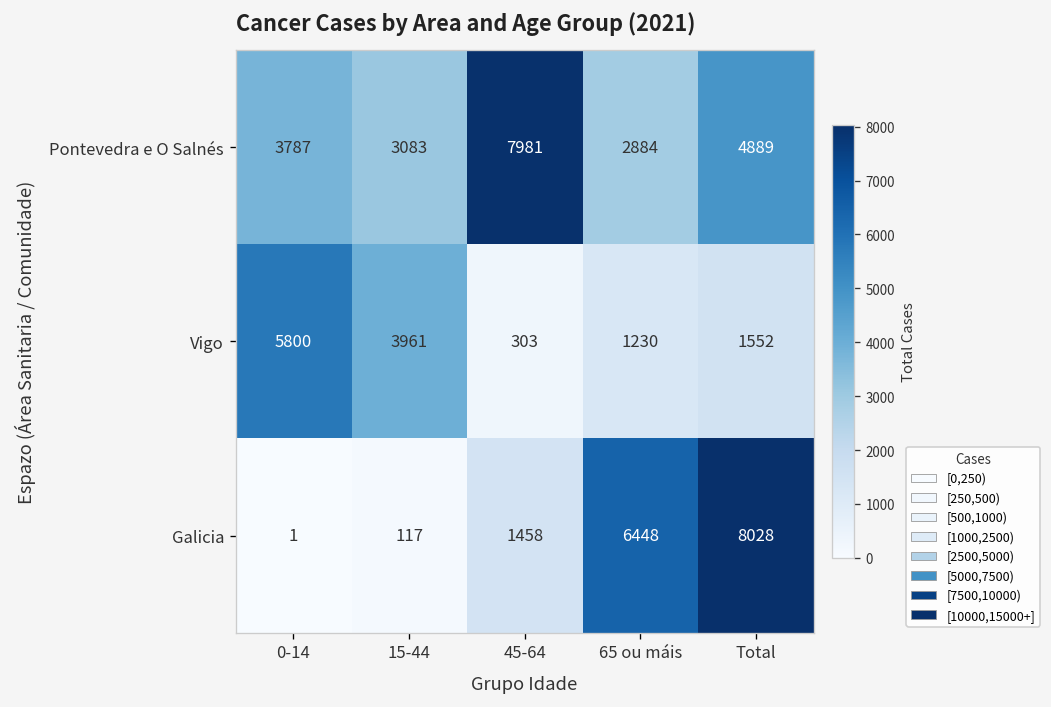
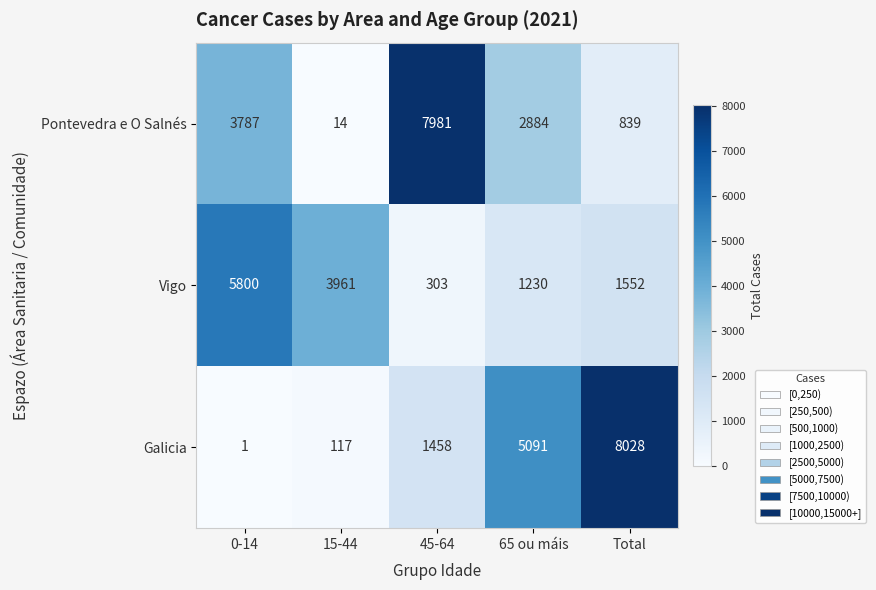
  {
    "Pontevedra e O Salnés": {
      "0-14": 3787,
-     "15-44": 3083,
+     "15-44": 14,
      "45-64": 7981,
      "65 ou máis": 2884,
-     "Total": 4889
+     "Total": 839
    },
    "Vigo": {
      "0-14": 5800,
      "15-44": 3961,
      "45-64": 303,
      "65 ou máis": 1230,
      "Total": 1552
    },
    "Galicia": {
      "0-14": 1,
      "15-44": 117,
      "45-64": 1458,
-     "65 ou máis": 6448,
+     "65 ou máis": 5091,
      "Total": 8028
    }
  }
